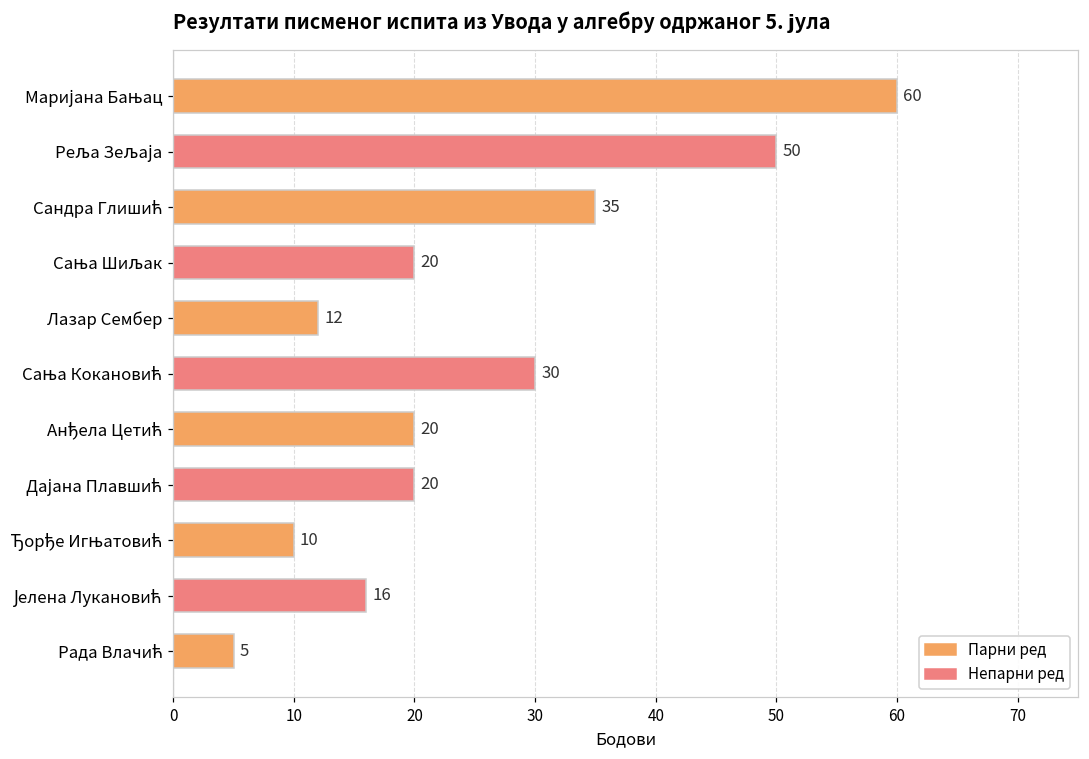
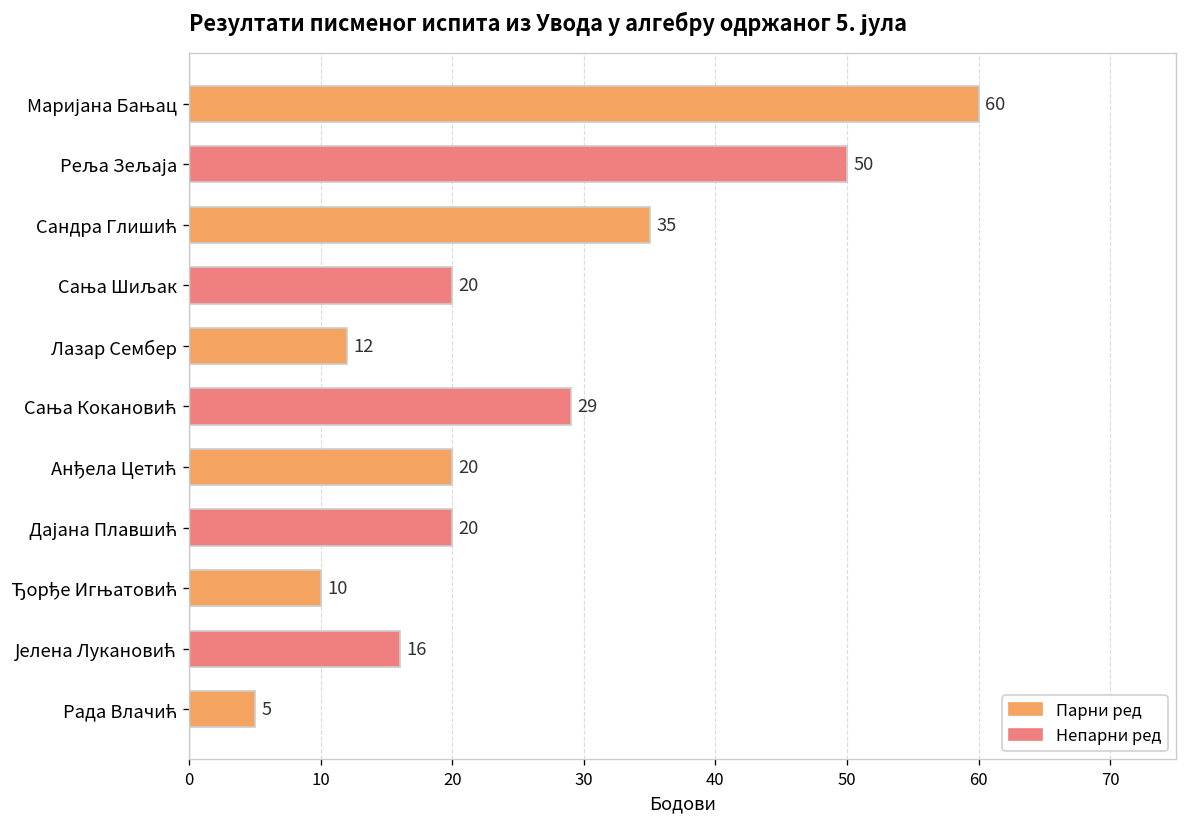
  {
    "Маријана Бањац": 60,
    "Реља Зељаја": 50,
    "Сандра Глишић": 35,
    "Сања Шиљак": 20,
    "Лазар Сембер": 12,
-   "Сања Кокановић": 30,
+   "Сања Кокановић": 29,
    "Анђела Цетић": 20,
    "Дајана Плавшић": 20,
    "Ђорђе Игњатовић": 10,
    "Јелена Лукановић": 16,
    "Рада Влачић": 5
  }
